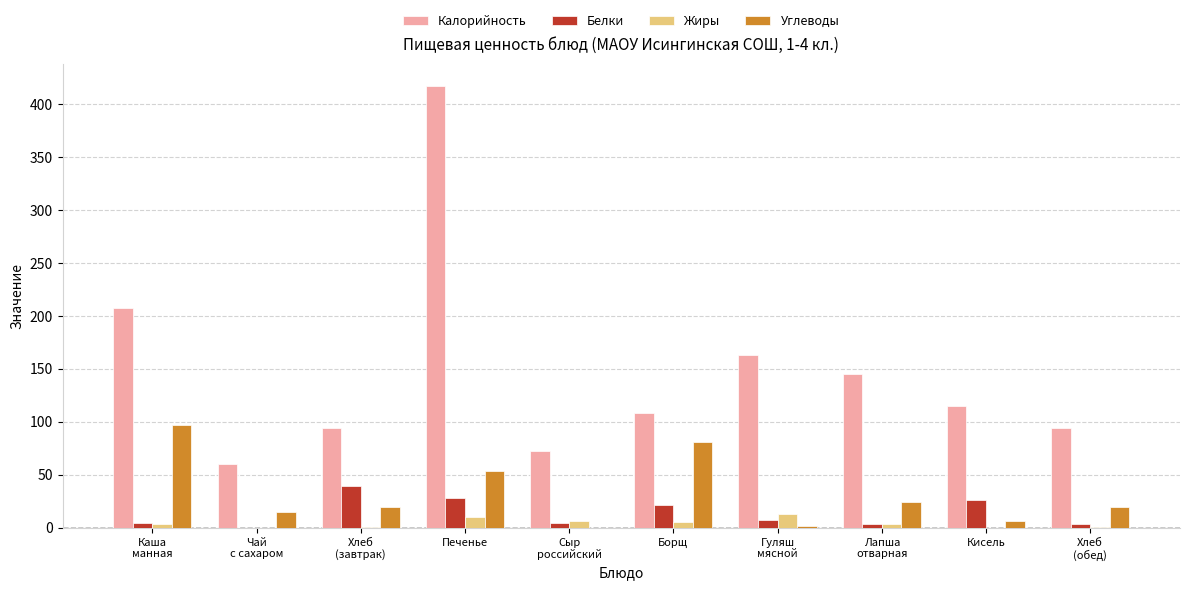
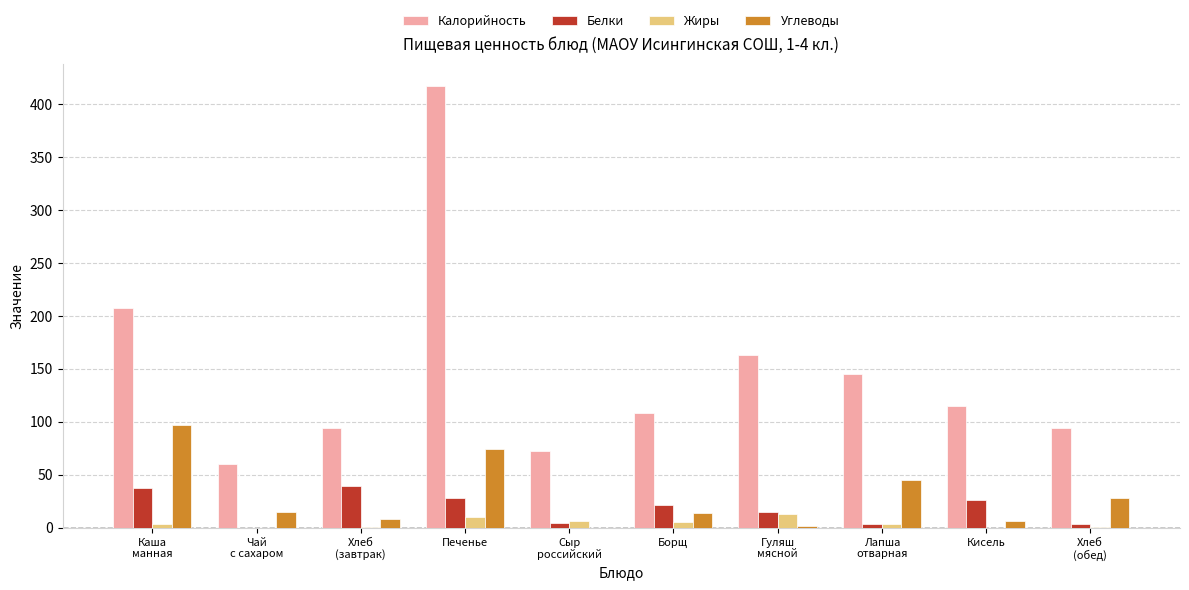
  {
    "Белки": {
-     "Каша манная": 4,
+     "Каша манная": 38,
      "Хлеб (завтрак)": 40,
      "Печенье": 28,
      "Сыр российский": 5,
      "Борщ": 21,
-     "Гуляш мясной": 7,
+     "Гуляш мясной": 15,
      "Лапша отварная": 4,
      "Кисель": 26,
      "Хлеб (обед)": 3
    },
    "Углеводы": {
      "Каша манная": 97,
      "Чай с сахаром": 15,
-     "Хлеб (завтрак)": 20,
-     "Печенье": 54,
+     "Хлеб (завтрак)": 9,
+     "Печенье": 74,
      "Сыр российский": 0,
-     "Борщ": 80,
-     "Лапша отварная": 24,
+     "Борщ": 14,
+     "Лапша отварная": 45,
      "Кисель": 6,
-     "Хлеб (обед)": 20
+     "Хлеб (обед)": 28
    }
  }
